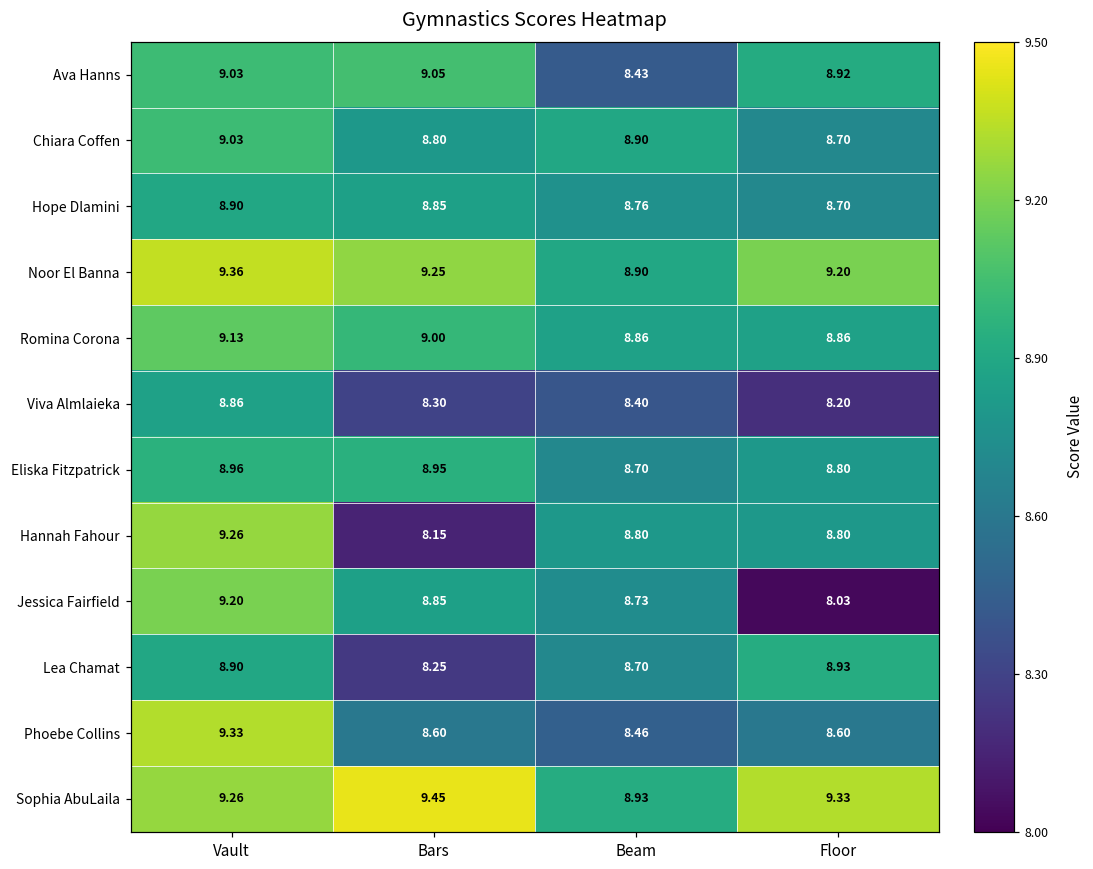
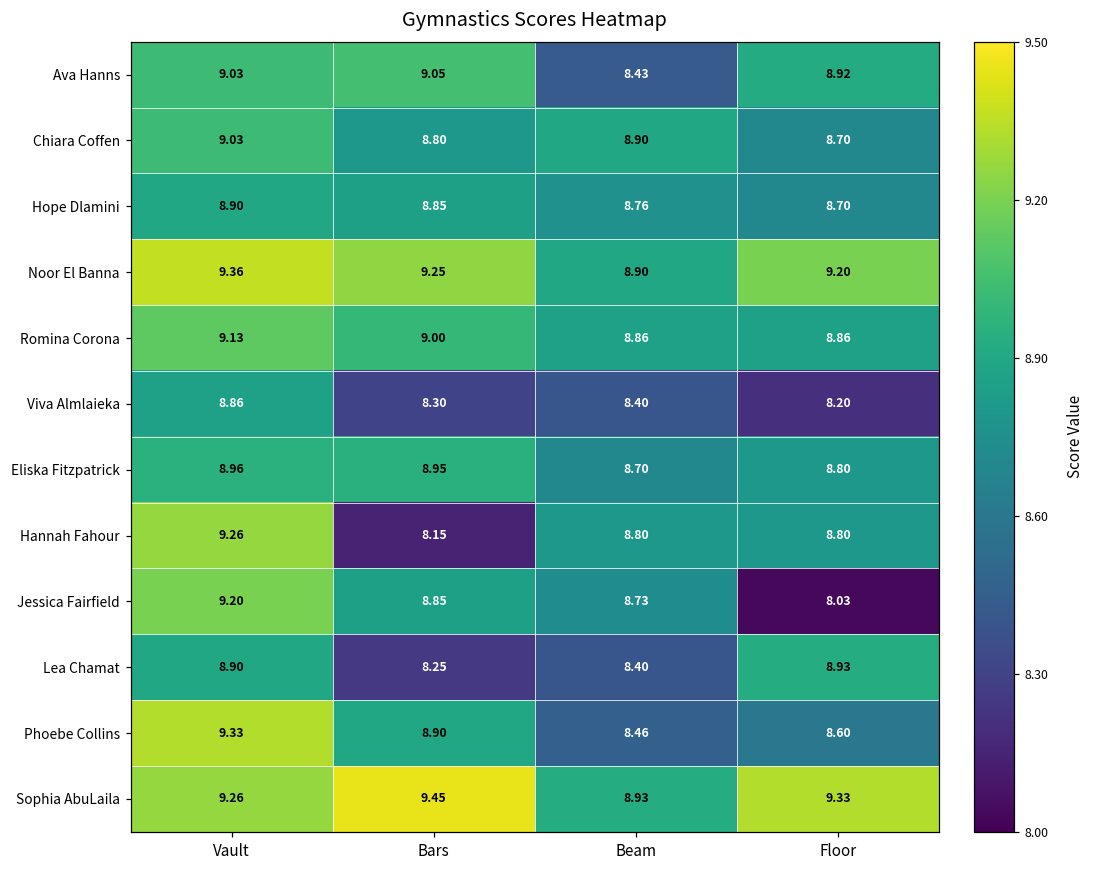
  {
    "Ava Hanns": {
      "Vault": 9.03,
      "Bars": 9.05,
      "Beam": 8.43,
      "Floor": 8.92
    },
    "Chiara Coffen": {
      "Vault": 9.03,
      "Bars": 8.80,
      "Beam": 8.90,
      "Floor": 8.70
    },
    "Hope Dlamini": {
      "Vault": 8.90,
      "Bars": 8.85,
      "Beam": 8.76,
      "Floor": 8.70
    },
    "Noor El Banna": {
      "Vault": 9.36,
      "Bars": 9.25,
      "Beam": 8.90,
      "Floor": 9.20
    },
    "Romina Corona": {
      "Vault": 9.13,
      "Bars": 9.00,
      "Beam": 8.86,
      "Floor": 8.86
    },
    "Viva Almlaieka": {
      "Vault": 8.86,
      "Bars": 8.30,
      "Beam": 8.40,
      "Floor": 8.20
    },
    "Eliska Fitzpatrick": {
      "Vault": 8.96,
      "Bars": 8.95,
      "Beam": 8.70,
      "Floor": 8.80
    },
    "Hannah Fahour": {
      "Vault": 9.26,
      "Bars": 8.15,
      "Beam": 8.80,
      "Floor": 8.80
    },
    "Jessica Fairfield": {
      "Vault": 9.20,
      "Bars": 8.85,
      "Beam": 8.73,
      "Floor": 8.03
    },
    "Lea Chamat": {
      "Vault": 8.90,
      "Bars": 8.25,
-     "Beam": 8.70,
+     "Beam": 8.40,
      "Floor": 8.93
    },
    "Phoebe Collins": {
      "Vault": 9.33,
-     "Bars": 8.60,
+     "Bars": 8.90,
      "Beam": 8.46,
      "Floor": 8.60
    },
    "Sophia AbuLaila": {
      "Vault": 9.26,
      "Bars": 9.45,
      "Beam": 8.93,
      "Floor": 9.33
    }
  }
